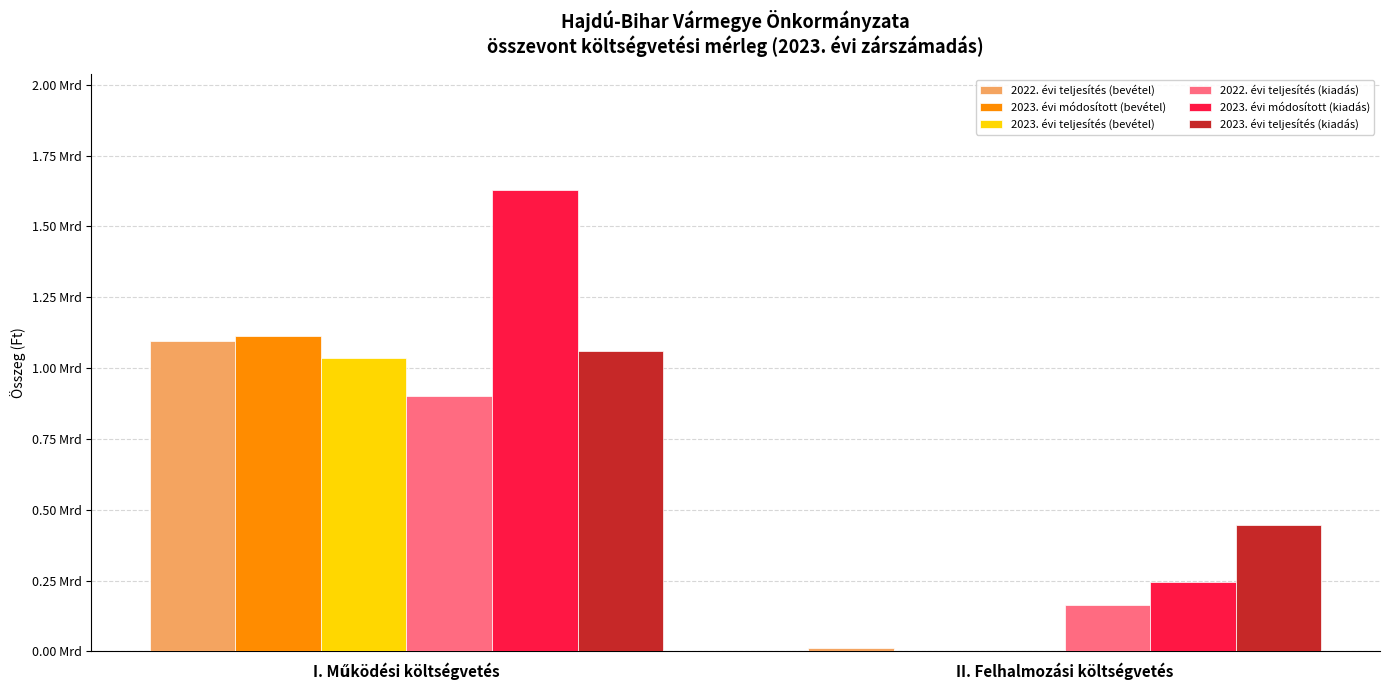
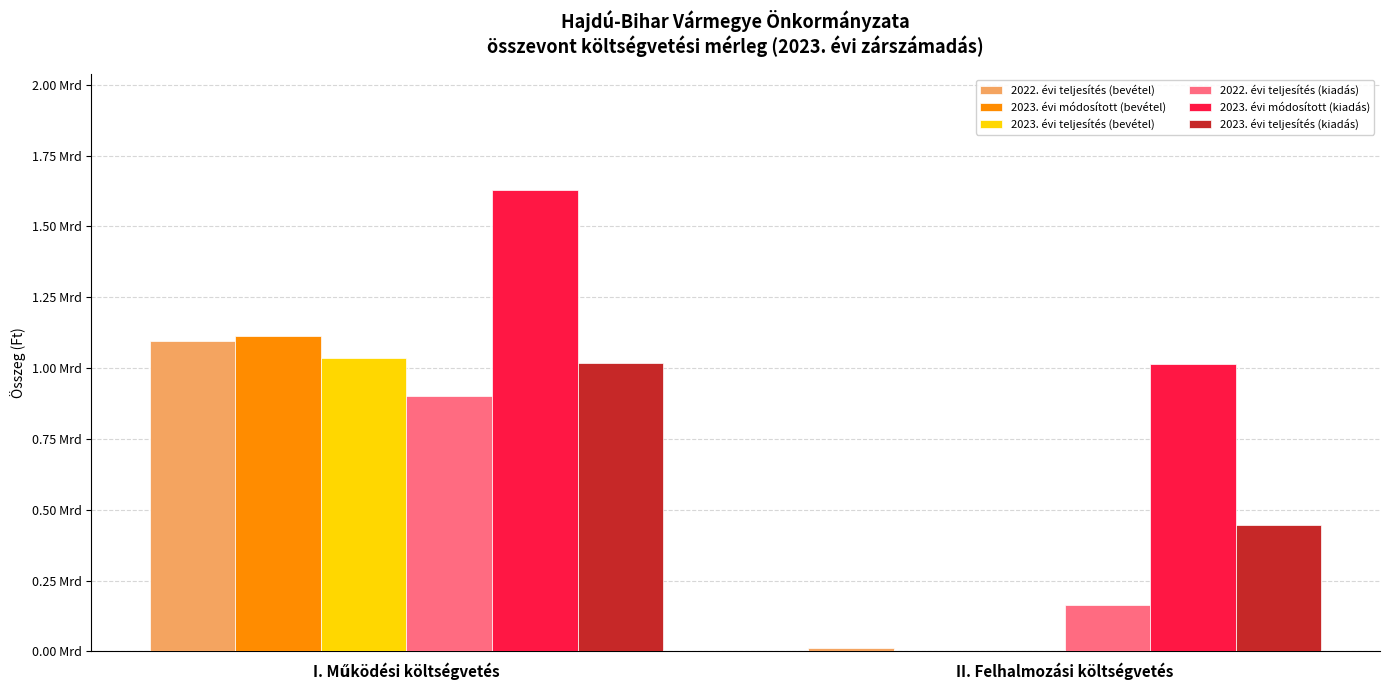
  {
    "2022. évi teljesítés (bevétel)": {
      "I. Működési költségvetés": "1.10 Mrd",
      "II. Felhalmozási költségvetés": "0.01 Mrd"
    },
    "2023. évi módosított (bevétel)": {
      "I. Működési költségvetés": "1.11 Mrd"
    },
    "2023. évi teljesítés (bevétel)": {
      "I. Működési költségvetés": "1.03 Mrd",
      "II. Felhalmozási költségvetés": "0.00 Mrd"
    },
    "2022. évi teljesítés (kiadás)": {
      "I. Működési költségvetés": "0.90 Mrd",
      "II. Felhalmozási költségvetés": "0.17 Mrd"
    },
    "2023. évi módosított (kiadás)": {
      "I. Működési költségvetés": "1.63 Mrd",
-     "II. Felhalmozási költségvetés": "0.25 Mrd"
+     "II. Felhalmozási költségvetés": "1.01 Mrd"
    },
    "2023. évi teljesítés (kiadás)": {
-     "I. Működési költségvetés": "1.06 Mrd",
+     "I. Működési költségvetés": "1.02 Mrd",
      "II. Felhalmozási költségvetés": "0.45 Mrd"
    }
  }
